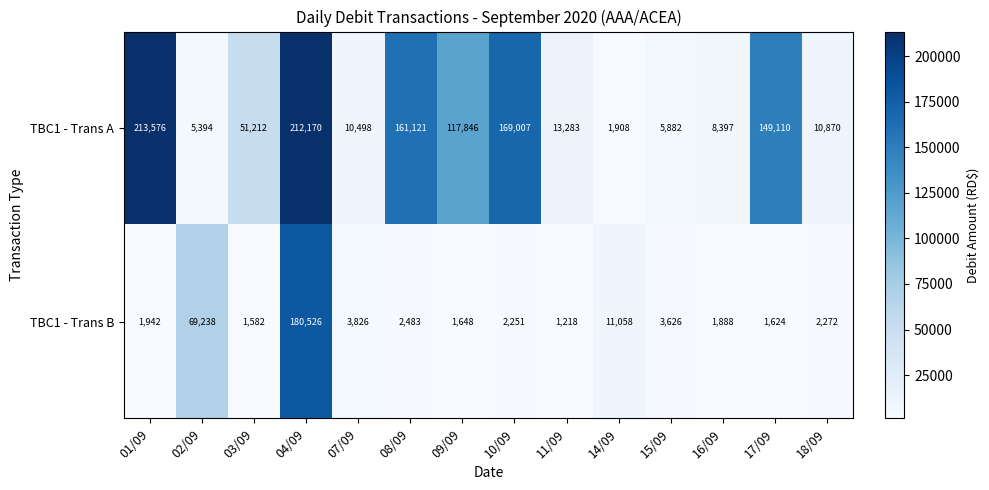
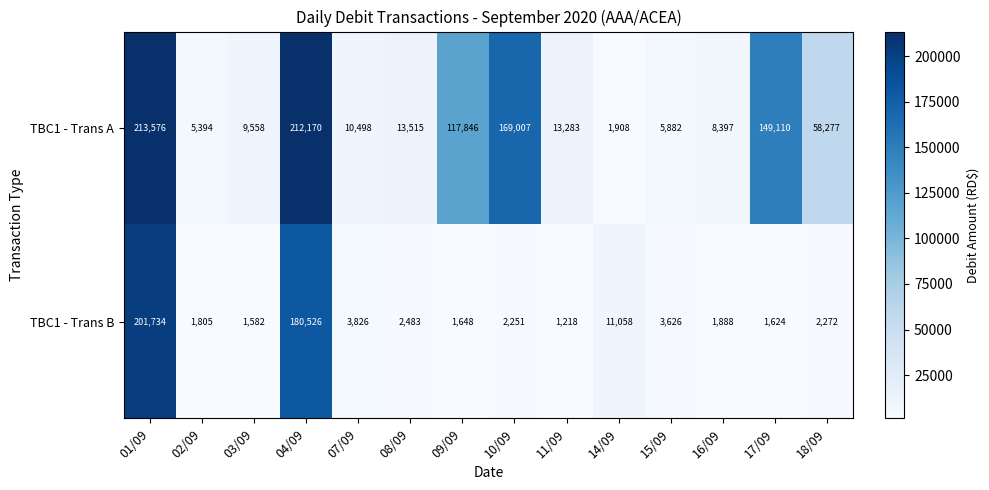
  {
    "TBC1 - Trans A": {
      "01/09": "213,576",
      "02/09": "5,394",
-     "03/09": "51,212",
+     "03/09": "9,558",
      "04/09": "212,170",
      "07/09": "10,498",
-     "08/09": "161,121",
+     "08/09": "13,515",
      "09/09": "117,846",
      "10/09": "169,007",
      "11/09": "13,283",
      "14/09": "1,908",
      "15/09": "5,882",
      "16/09": "8,397",
      "17/09": "149,110",
-     "18/09": "10,870"
+     "18/09": "58,277"
    },
    "TBC1 - Trans B": {
-     "01/09": "1,942",
-     "02/09": "69,238",
+     "01/09": "201,734",
+     "02/09": "1,805",
      "03/09": "1,582",
      "04/09": "180,526",
      "07/09": "3,826",
      "08/09": "2,483",
      "09/09": "1,648",
      "10/09": "2,251",
      "11/09": "1,218",
      "14/09": "11,058",
      "15/09": "3,626",
      "16/09": "1,888",
      "17/09": "1,624",
      "18/09": "2,272"
    }
  }
